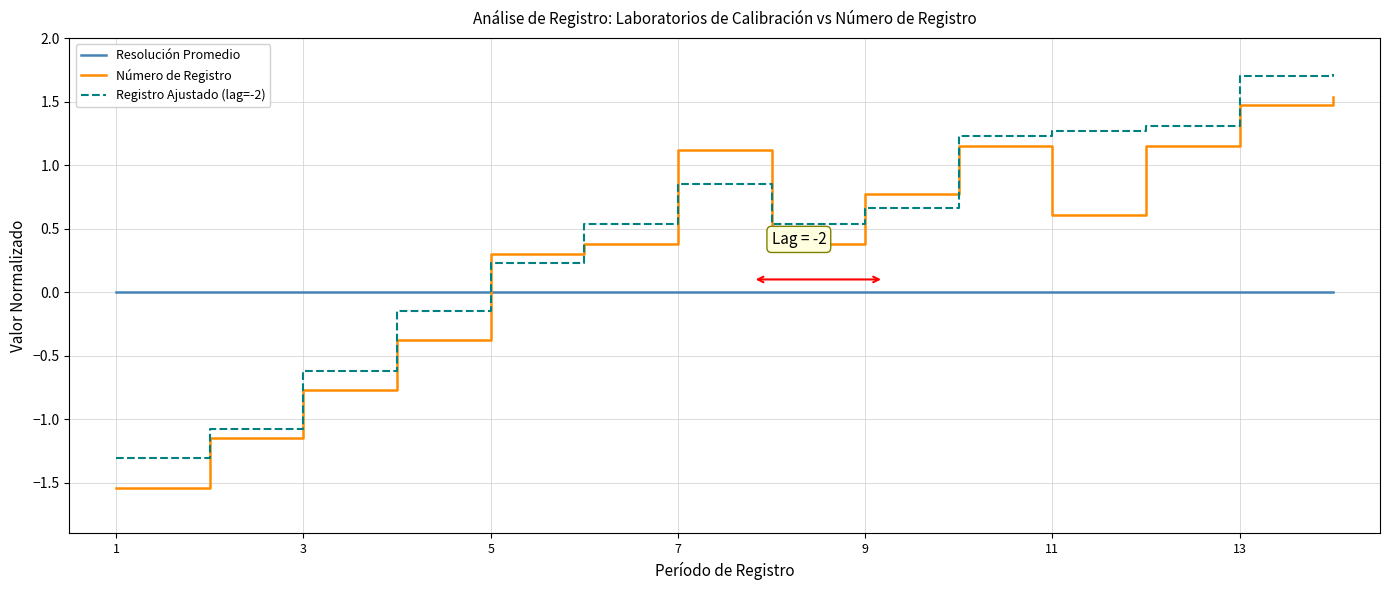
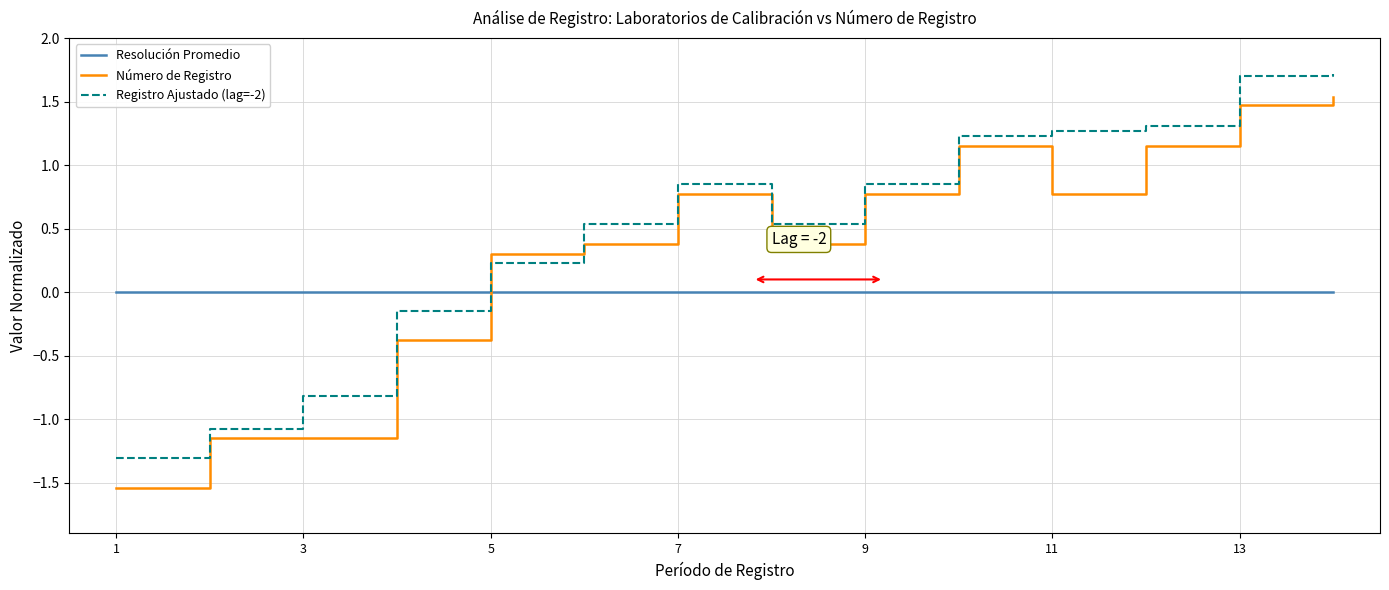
  {
    "Resolución Promedio": {
      "1": 0.00,
      "3": 0.00,
      "5": 0.00,
      "7": 0.00,
      "9": 0.00,
      "11": 0.00,
      "13": 0.00
    },
    "Número de Registro": {
      "1": -1.54,
-     "3": -0.77,
+     "3": -1.15,
      "5": 0.30,
-     "7": 1.12,
+     "7": 0.77,
      "9": 0.77,
-     "11": 0.61,
+     "11": 0.77,
      "13": 1.47
    },
    "Registro Ajustado (lag=-2)": {
      "1": -1.31,
-     "3": -0.62,
+     "3": -0.82,
      "5": 0.23,
      "7": 0.85,
-     "9": 0.66,
+     "9": 0.85,
      "11": 1.27,
      "13": 1.70
    }
  }
